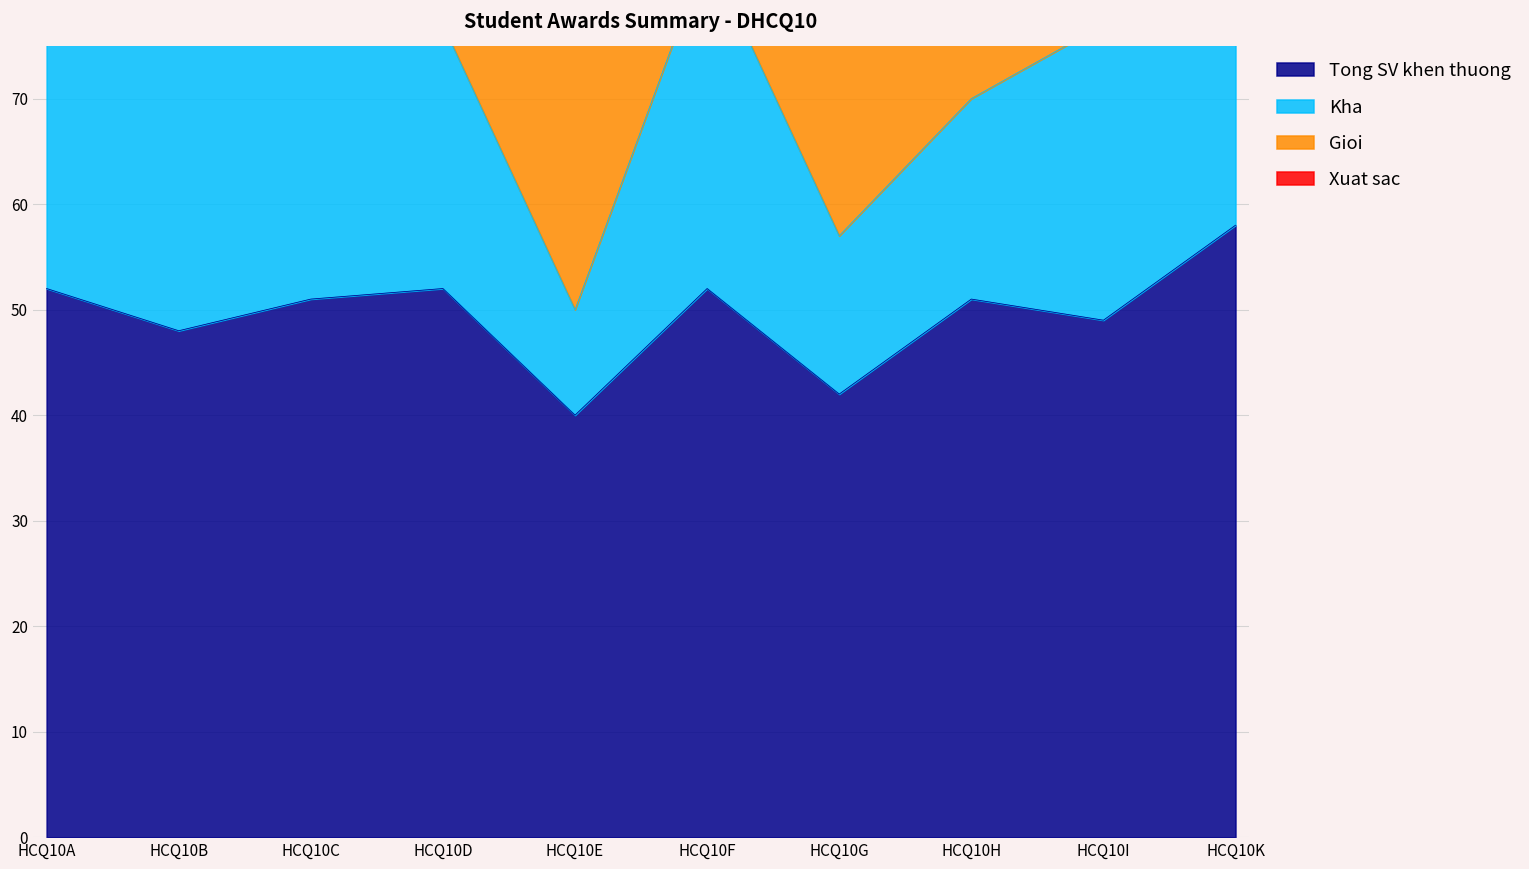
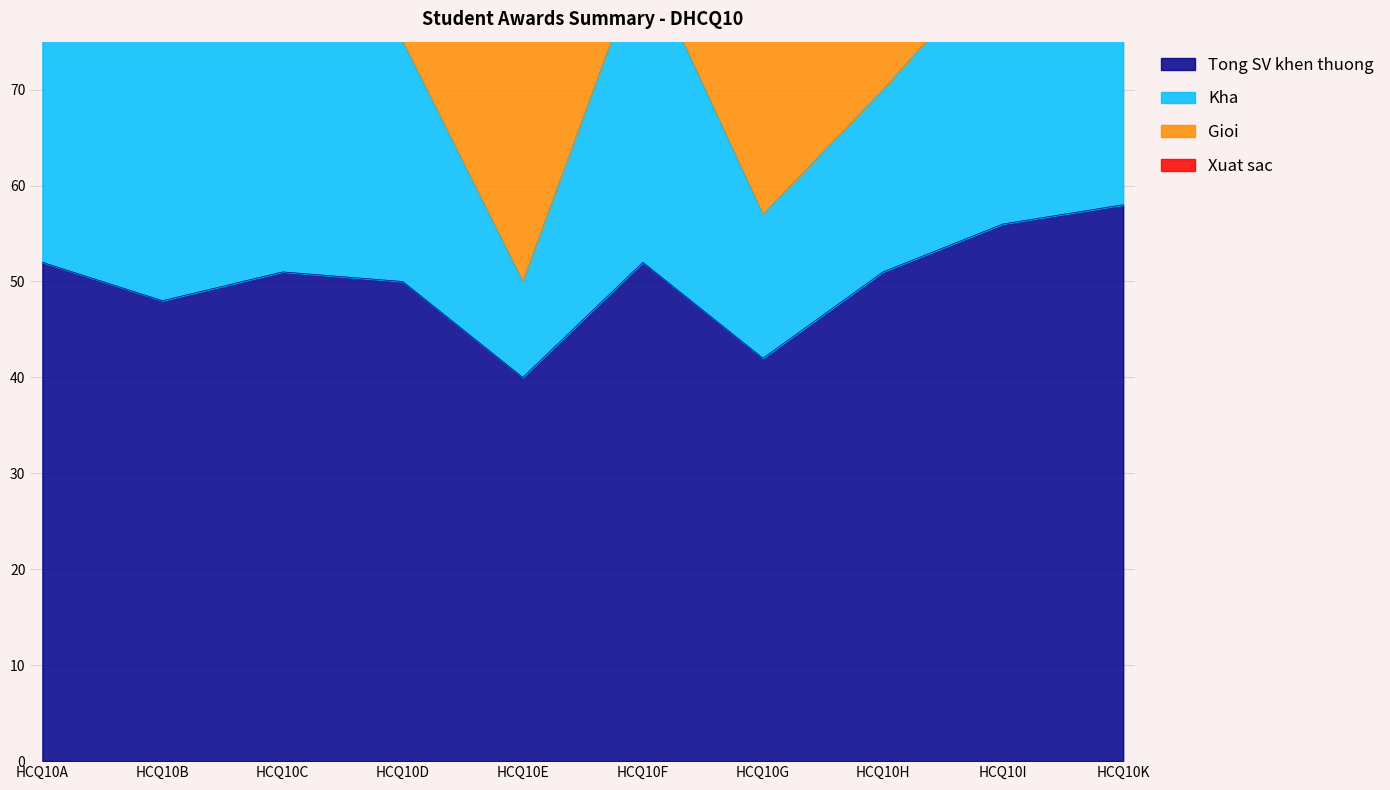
  {
    "Tong SV khen thuong": {
      "HCQ10A": 52,
      "HCQ10B": 48,
      "HCQ10C": 51,
-     "HCQ10D": 52,
+     "HCQ10D": 50,
      "HCQ10E": 40,
      "HCQ10F": 52,
      "HCQ10G": 42,
      "HCQ10H": 51,
-     "HCQ10I": 49,
+     "HCQ10I": 56,
      "HCQ10K": 58
    },
    "Kha": {
      "HCQ10E": 10,
      "HCQ10G": 15,
      "HCQ10H": 19
    }
  }
